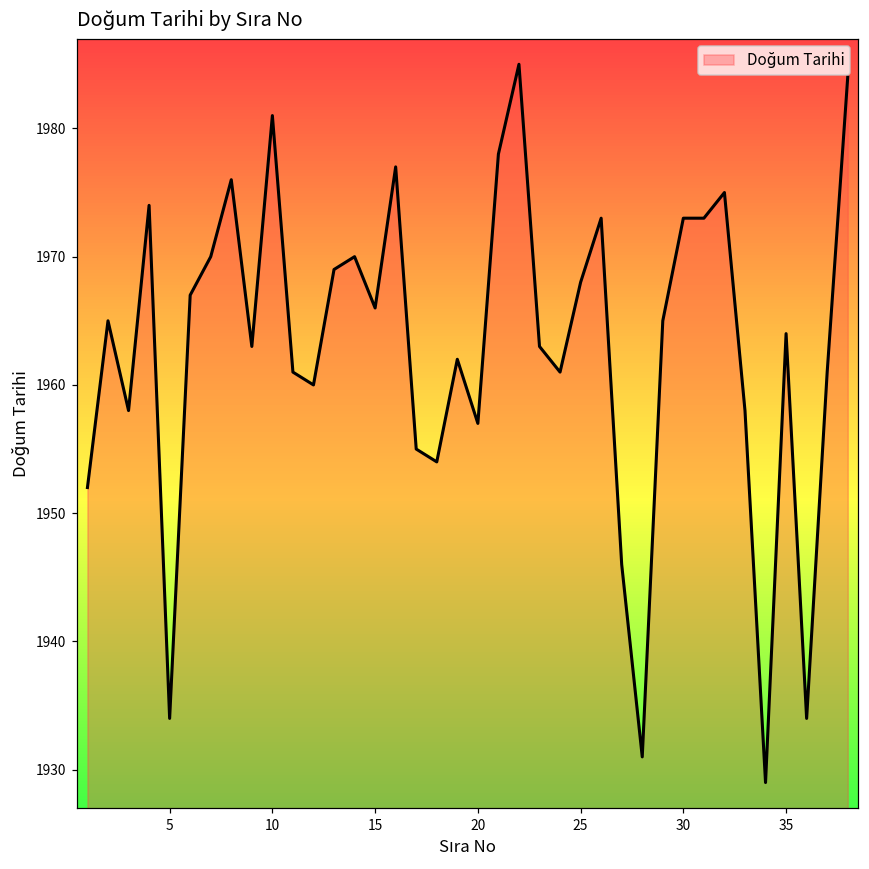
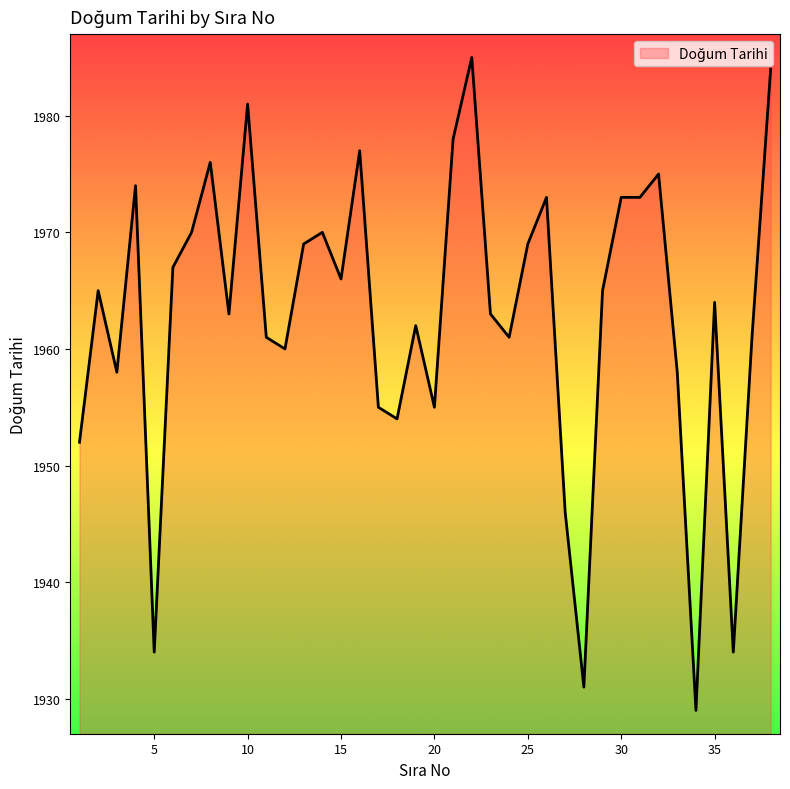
  {
    "5": 1934,
    "10": 1981,
    "15": 1966,
-   "20": 1957,
-   "25": 1968,
+   "20": 1955,
+   "25": 1969,
    "30": 1973,
    "35": 1964
  }
